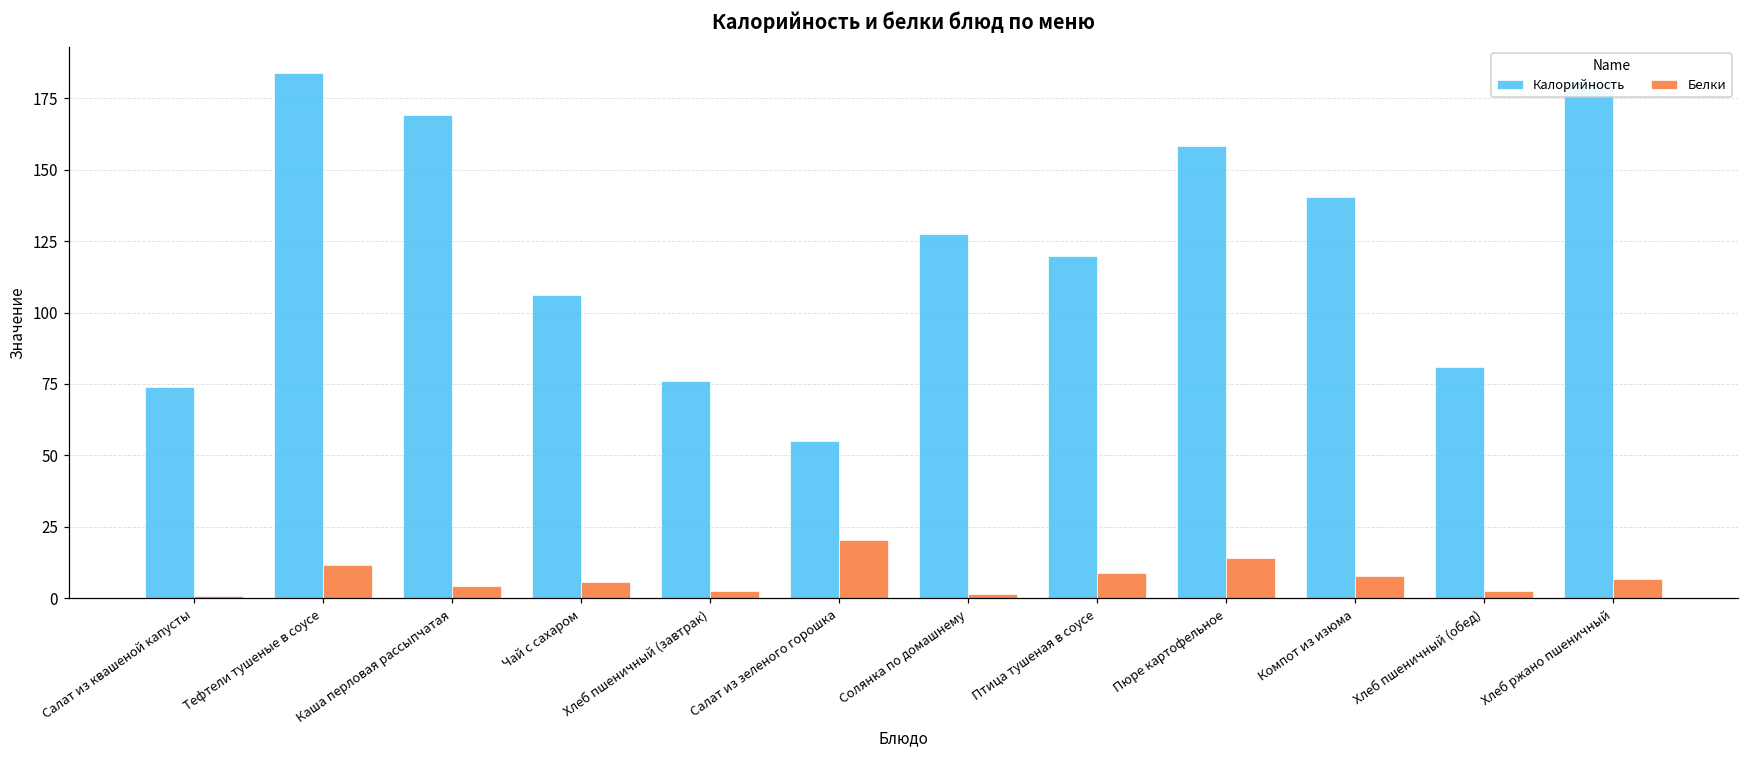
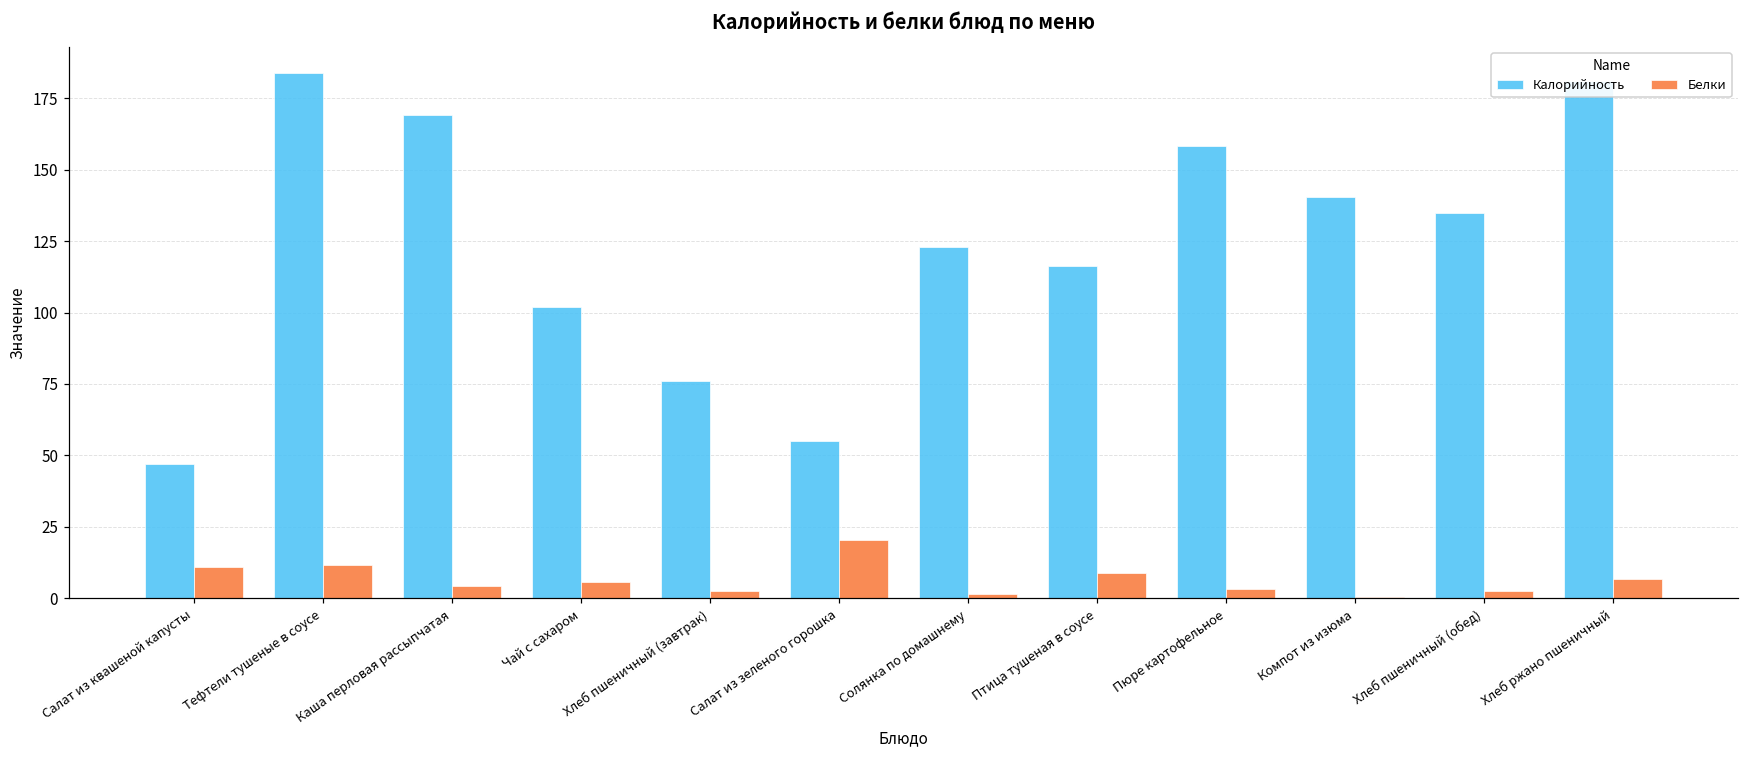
  {
    "Калорийность": {
-     "Салат из квашеной капусты": 74,
+     "Салат из квашеной капусты": 47,
      "Тефтели тушеные в соусе": 184,
      "Каша перловая рассыпчатая": 169,
-     "Чай с сахаром": 106,
+     "Чай с сахаром": 102,
      "Хлеб пшеничный (завтрак)": 76,
      "Салат из зеленого горошка": 55,
-     "Солянка по домашнему": 127,
-     "Птица тушеная в соусе": 120,
+     "Солянка по домашнему": 123,
+     "Птица тушеная в соусе": 116,
      "Пюре картофельное": 158,
      "Компот из изюма": 141,
-     "Хлеб пшеничный (обед)": 81
+     "Хлеб пшеничный (обед)": 135
    },
    "Белки": {
-     "Салат из квашеной капусты": 1,
+     "Салат из квашеной капусты": 11,
      "Тефтели тушеные в соусе": 12,
      "Каша перловая рассыпчатая": 4,
      "Чай с сахаром": 6,
      "Хлеб пшеничный (завтрак)": 2,
      "Салат из зеленого горошка": 20,
      "Солянка по домашнему": 2,
      "Птица тушеная в соусе": 9,
-     "Пюре картофельное": 14,
-     "Компот из изюма": 8,
+     "Пюре картофельное": 3,
+     "Компот из изюма": 0,
      "Хлеб пшеничный (обед)": 2,
      "Хлеб ржано пшеничный": 7
    }
  }
